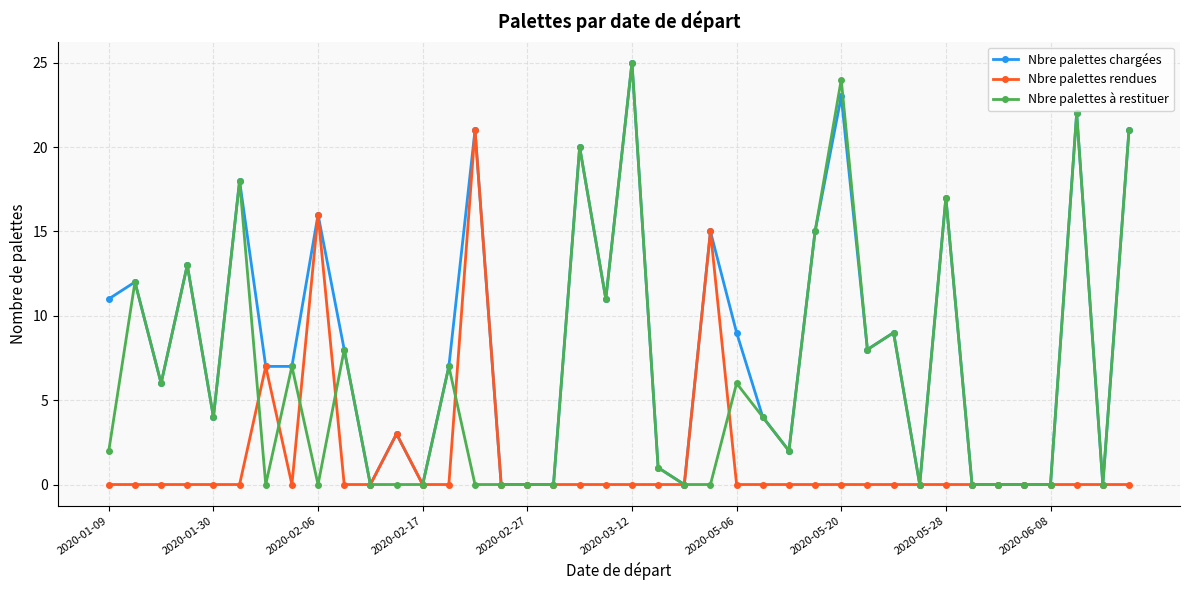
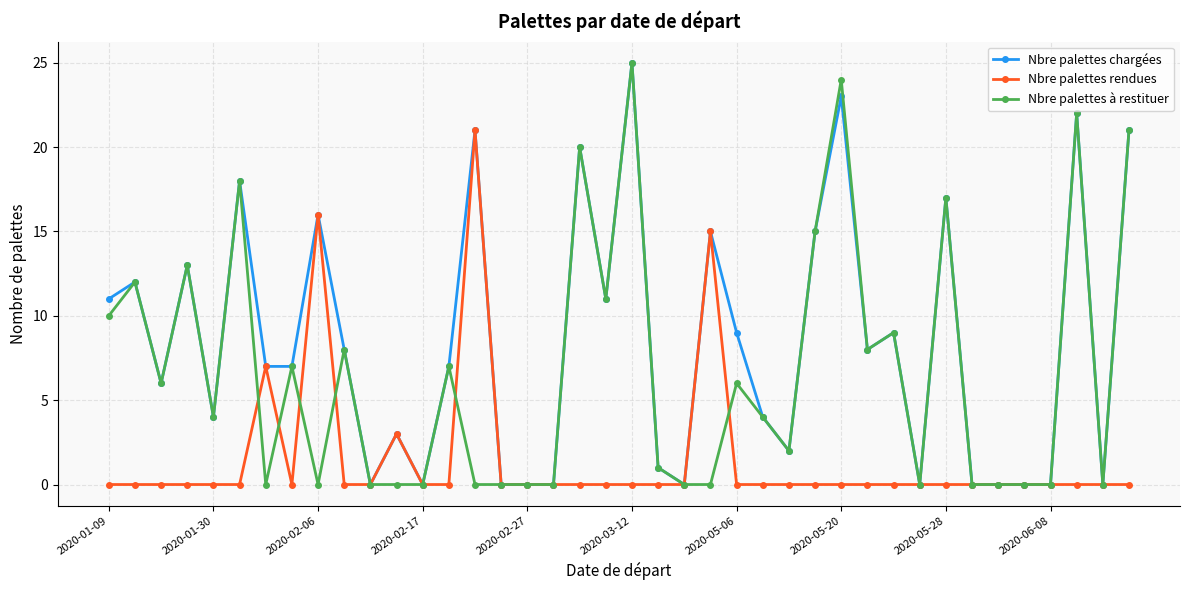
  {
    "Nbre palettes chargées": {
      "2020-01-09": 11,
      "2020-05-06": 9,
      "2020-05-20": 23
    },
    "Nbre palettes rendues": {
      "2020-01-09": 0,
      "2020-05-06": 0,
      "2020-05-20": 0
    },
    "Nbre palettes à restituer": {
-     "2020-01-09": 2,
+     "2020-01-09": 10,
      "2020-05-06": 6,
      "2020-05-20": 24
    }
  }
